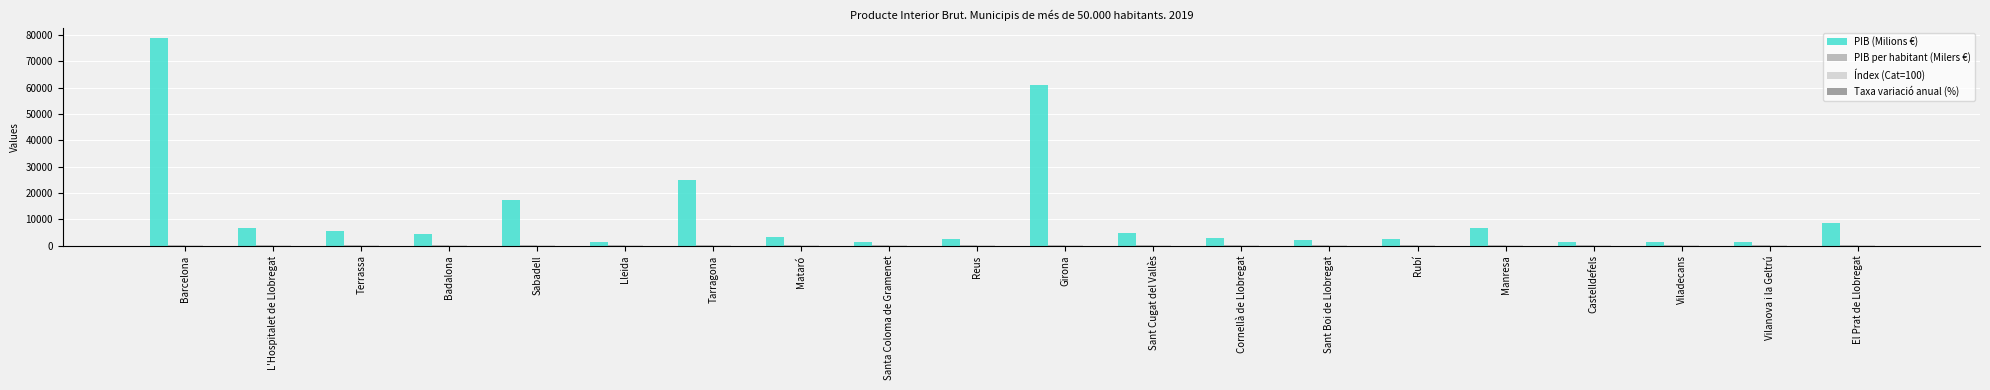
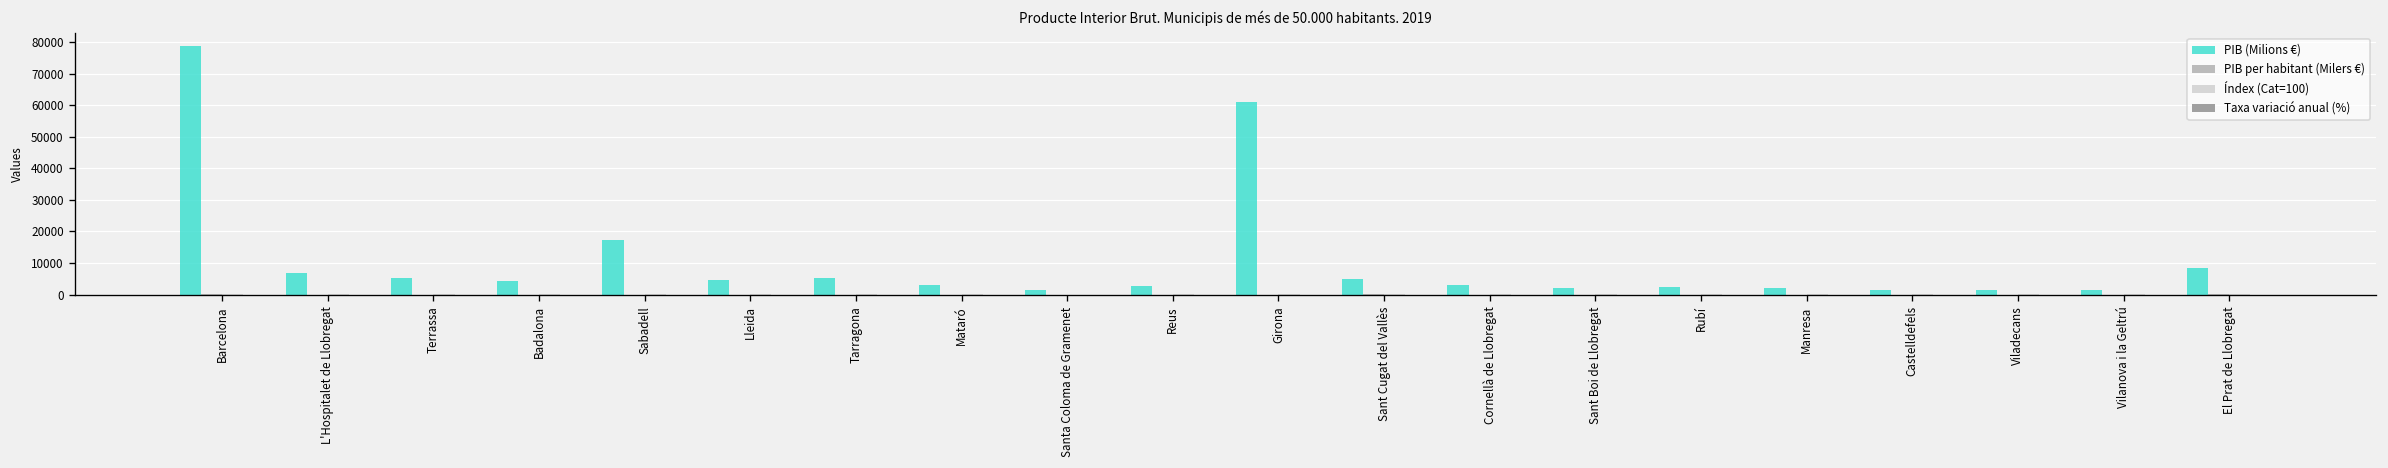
  {
    "PIB (Milions €)": {
      "Barcelona": 79000,
      "L'Hospitalet de Llobregat": 7000,
      "Terrassa": 5000,
      "Badalona": 4000,
      "Sabadell": 17000,
-     "Lleida": 2000,
-     "Tarragona": 25000,
+     "Lleida": 5000,
+     "Tarragona": 5000,
      "Mataró": 3000,
      "Santa Coloma de Gramenet": 1000,
      "Reus": 3000,
      "Girona": 61000,
      "Sant Cugat del Vallès": 5000,
      "Cornellà de Llobregat": 3000,
      "Sant Boi de Llobregat": 2000,
      "Rubí": 2000,
-     "Manresa": 6000,
+     "Manresa": 2000,
      "Castelldefels": 1000,
      "Viladecans": 1000,
      "Vilanova i la Geltrú": 1000,
      "El Prat de Llobregat": 9000
    }
  }
